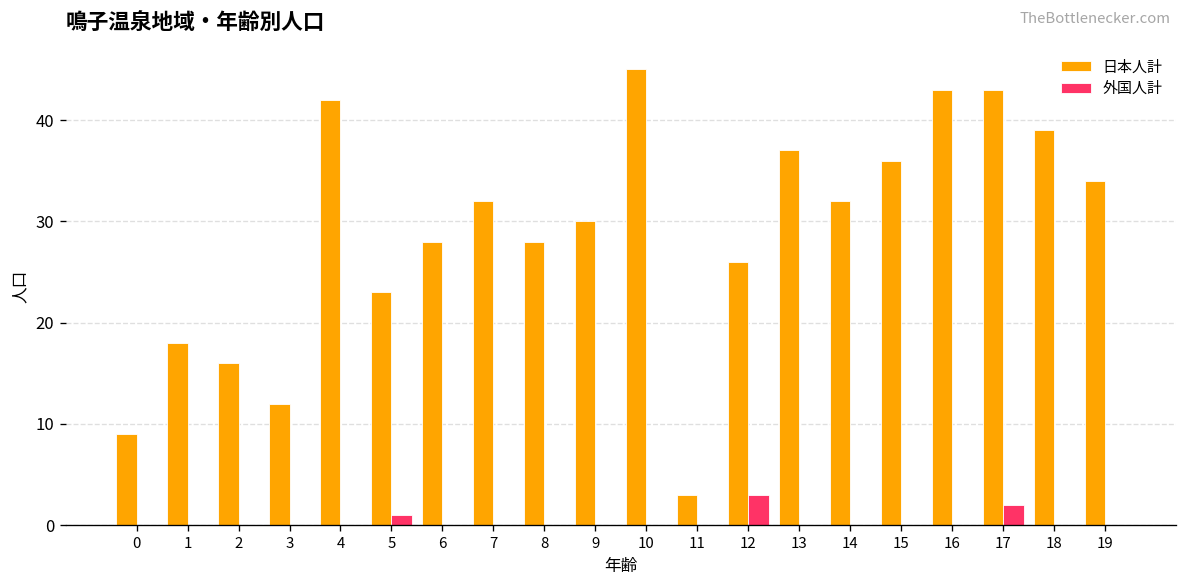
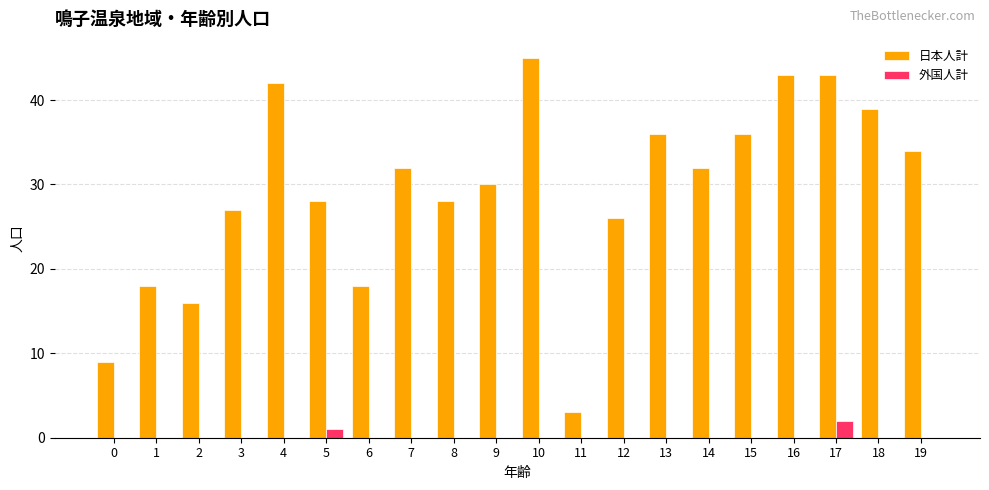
  {
    "日本人計": {
      "0": 9,
      "1": 18,
      "2": 16,
-     "3": 12,
+     "3": 27,
      "4": 42,
-     "5": 23,
-     "6": 28,
+     "5": 28,
+     "6": 18,
      "7": 32,
      "8": 28,
      "9": 30,
      "10": 45,
      "11": 3,
      "12": 26,
-     "13": 37,
+     "13": 36,
      "14": 32,
      "15": 36,
      "16": 43,
      "17": 43,
      "18": 39,
      "19": 34
    },
    "外国人計": {
      "0": 0,
      "1": 0,
      "2": 0,
      "3": 0,
      "4": 0,
      "5": 1,
      "6": 0,
      "7": 0,
      "8": 0,
      "9": 0,
      "10": 0,
      "11": 0,
-     "12": 3,
+     "12": 0,
      "13": 0,
      "14": 0,
      "15": 0,
      "16": 0,
      "17": 2,
      "18": 0,
      "19": 0
    }
  }
